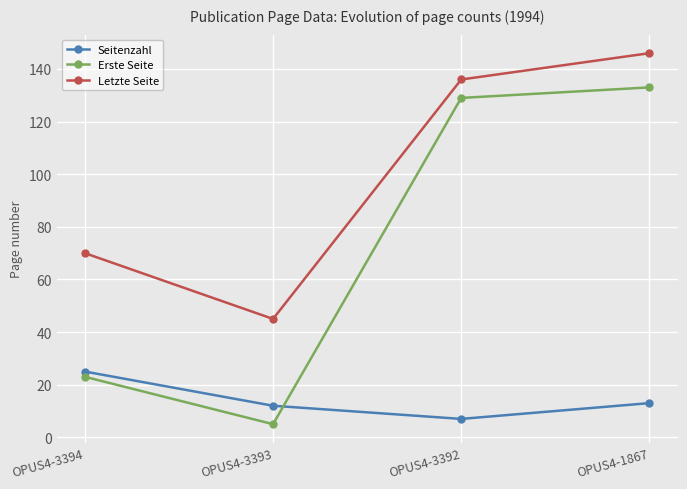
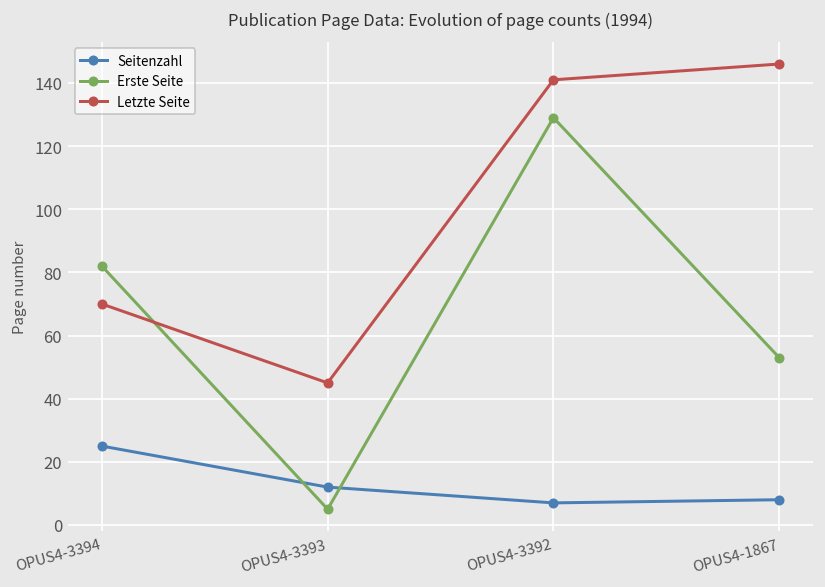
  {
    "Seitenzahl": {
      "OPUS4-3394": 25,
      "OPUS4-3393": 12,
      "OPUS4-3392": 7,
-     "OPUS4-1867": 13
+     "OPUS4-1867": 8
    },
    "Erste Seite": {
-     "OPUS4-3394": 23,
+     "OPUS4-3394": 82,
      "OPUS4-3393": 5,
      "OPUS4-3392": 129,
-     "OPUS4-1867": 133
+     "OPUS4-1867": 53
    },
    "Letzte Seite": {
      "OPUS4-3394": 70,
      "OPUS4-3393": 45,
-     "OPUS4-3392": 136,
+     "OPUS4-3392": 141,
      "OPUS4-1867": 146
    }
  }
